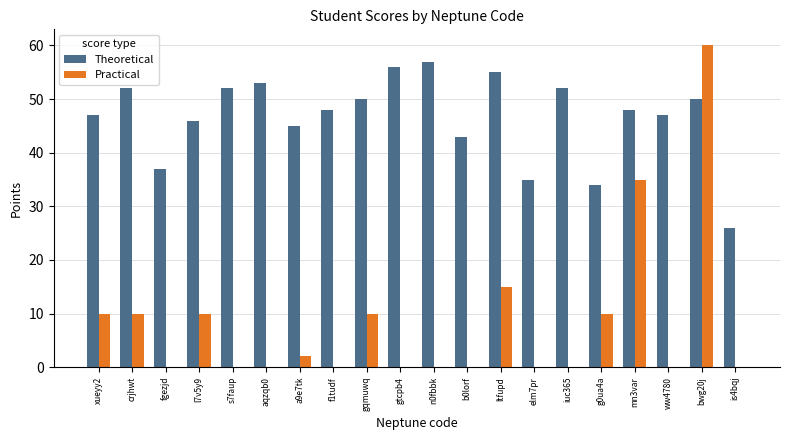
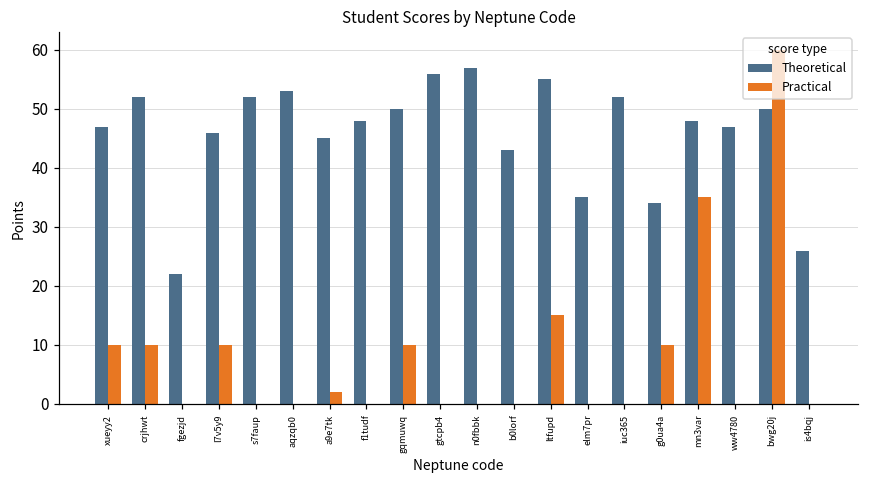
  {
    "Theoretical": {
      "xueyy2": 47,
      "crjhwt": 52,
-     "fgezjd": 37,
+     "fgezjd": 22,
      "l7v5y9": 46,
      "s7faup": 52,
      "aqzqb0": 53,
      "a9e7tk": 45,
      "f1tudf": 48,
      "gqmuwq": 50,
      "gtcpb4": 56,
      "n0fbbk": 57,
      "b0lorf": 43,
      "ltfupd": 55,
      "elm7pr": 35,
      "iuc365": 52,
      "g0ua4a": 34,
      "mn3var": 48,
      "ww4780": 47,
      "bwg20j": 50,
      "is4bqj": 26
    },
    "Practical": {
      "xueyy2": 10,
      "crjhwt": 10,
      "fgezjd": 0,
      "l7v5y9": 10,
      "s7faup": 0,
      "aqzqb0": 0,
      "a9e7tk": 2,
      "f1tudf": 0,
      "gqmuwq": 10,
      "gtcpb4": 0,
      "n0fbbk": 0,
      "b0lorf": 0,
      "ltfupd": 15,
      "elm7pr": 0,
      "iuc365": 0,
      "g0ua4a": 10,
      "mn3var": 35,
      "ww4780": 0,
      "bwg20j": 60,
      "is4bqj": 0
    }
  }
